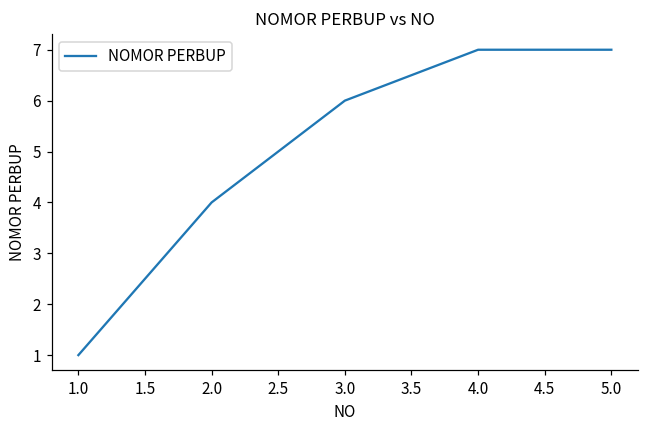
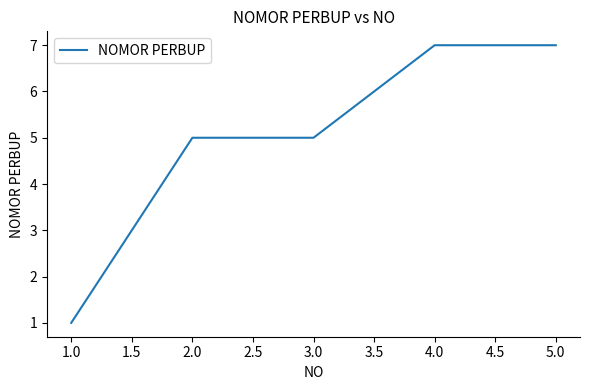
  {
    "1.0": 1,
-   "2.0": 4,
-   "3.0": 6,
+   "2.0": 5,
+   "3.0": 5,
    "4.0": 7,
    "5.0": 7
  }
